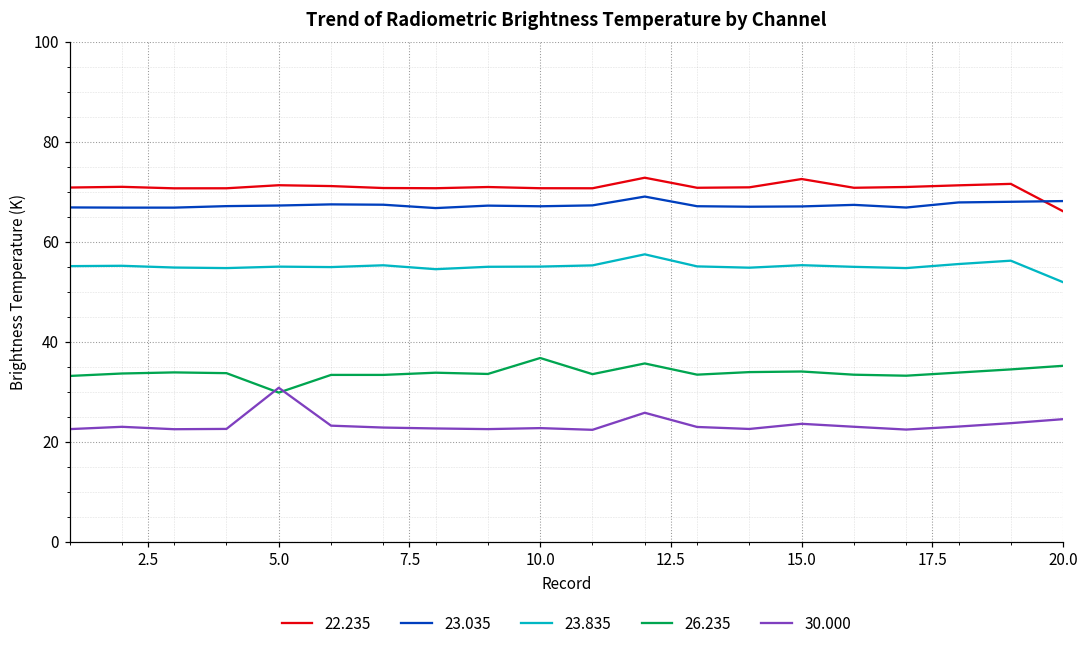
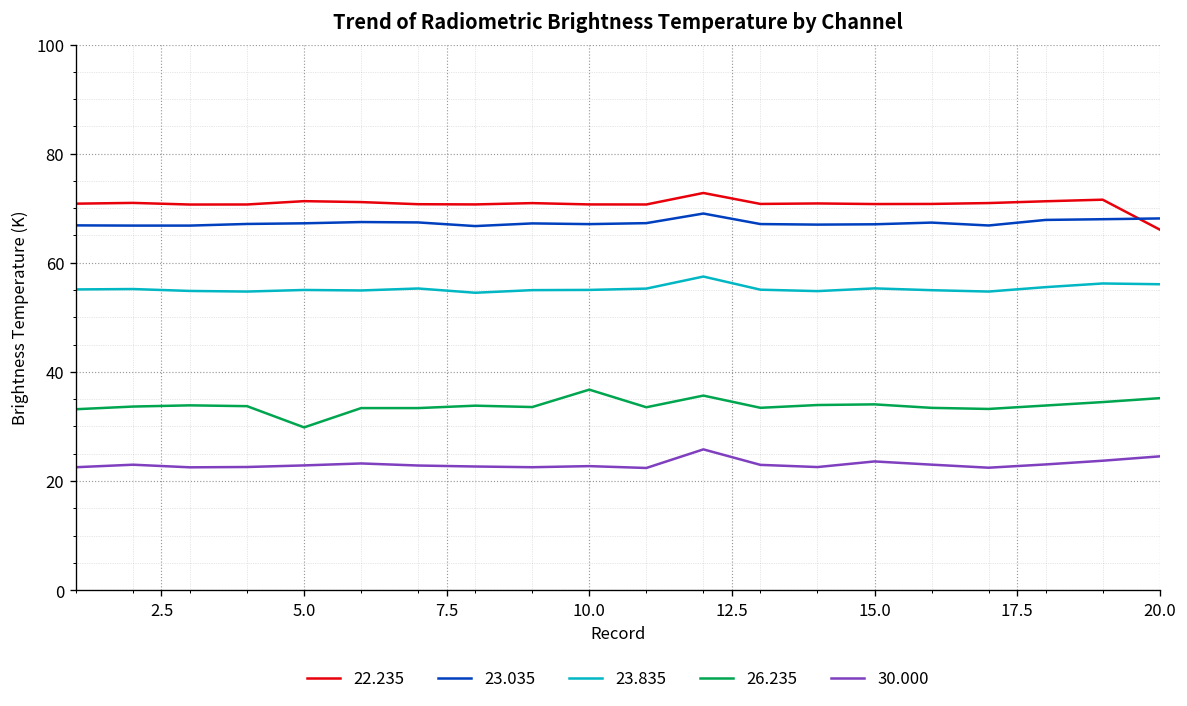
  {
    "22.235": {
      "5.0": 71,
      "10.0": 71,
-     "15.0": 73,
+     "15.0": 71,
      "20.0": 66
    },
    "23.035": {
      "5.0": 67,
      "10.0": 67,
      "15.0": 67,
      "20.0": 68
    },
    "23.835": {
      "5.0": 55,
      "10.0": 55,
      "15.0": 55,
-     "20.0": 52
+     "20.0": 56
    },
    "26.235": {
      "5.0": 30,
      "10.0": 37,
      "15.0": 34,
      "20.0": 35
    },
    "30.000": {
-     "5.0": 31,
+     "5.0": 23,
      "10.0": 23,
      "15.0": 24,
      "20.0": 25
    }
  }
